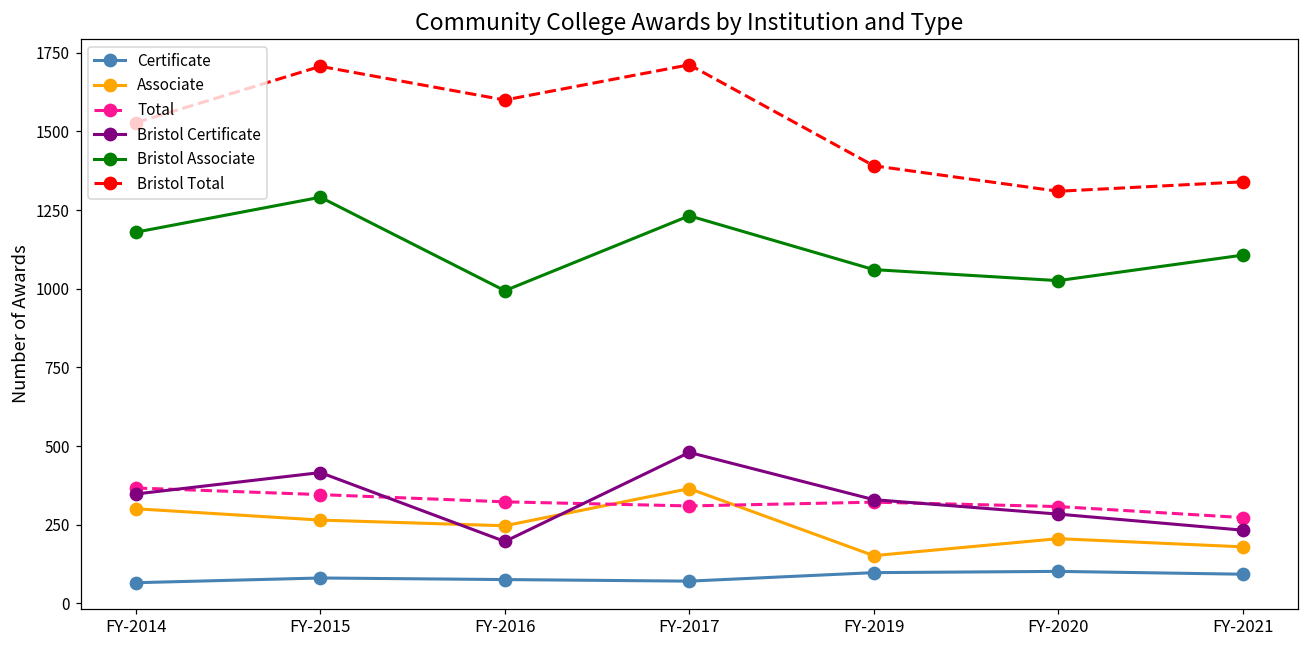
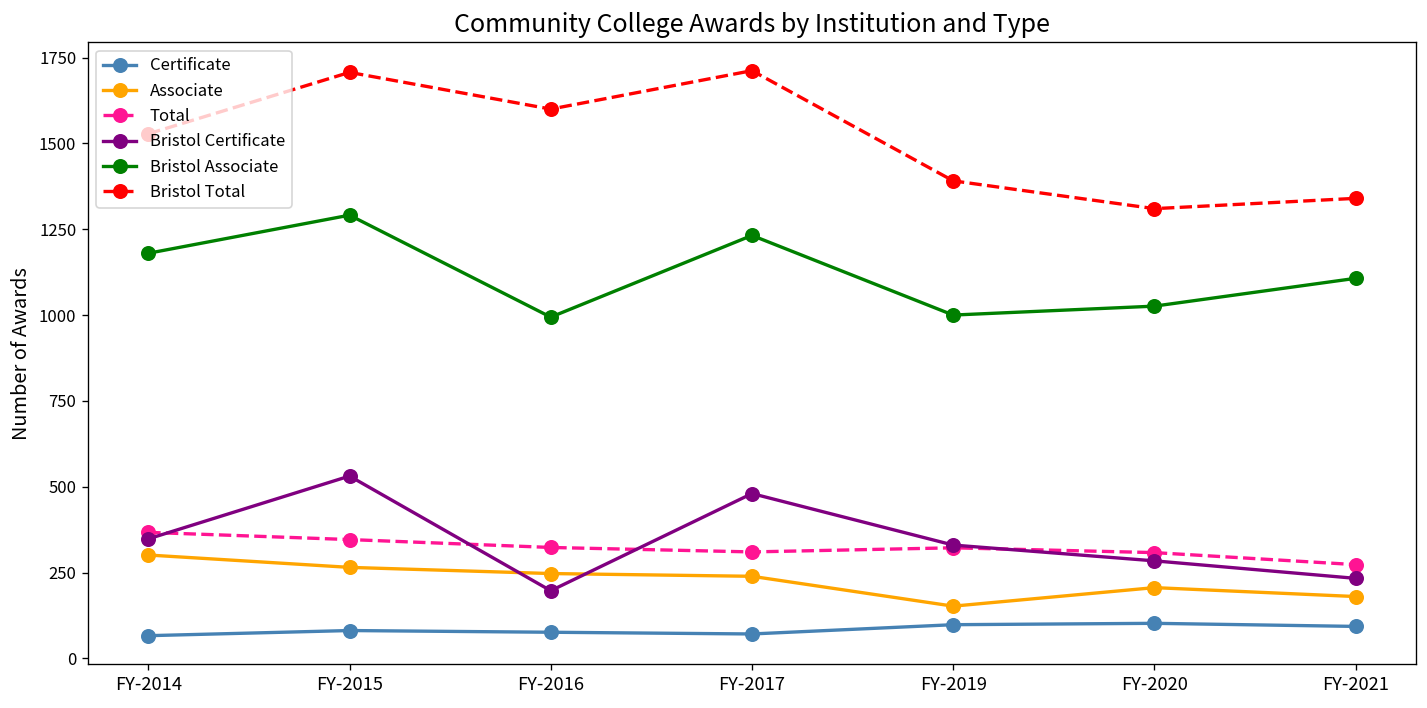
  {
    "Certificate": {
      "FY-2014": 70,
      "FY-2015": 80,
      "FY-2016": 80,
      "FY-2017": 70,
      "FY-2019": 100,
      "FY-2020": 100,
      "FY-2021": 90
    },
    "Associate": {
      "FY-2014": 300,
      "FY-2015": 270,
      "FY-2016": 250,
-     "FY-2017": 370,
+     "FY-2017": 240,
      "FY-2019": 150,
      "FY-2020": 210,
      "FY-2021": 180
    },
    "Total": {
      "FY-2014": 370,
      "FY-2015": 350,
      "FY-2016": 320,
      "FY-2017": 310,
      "FY-2020": 310,
      "FY-2021": 270
    },
    "Bristol Certificate": {
      "FY-2014": 350,
-     "FY-2015": 420,
+     "FY-2015": 530,
      "FY-2016": 200,
      "FY-2017": 480,
      "FY-2020": 280,
      "FY-2021": 230
    },
    "Bristol Associate": {
      "FY-2014": 1180,
      "FY-2015": 1290,
      "FY-2016": 990,
      "FY-2017": 1230,
-     "FY-2019": 1060,
+     "FY-2019": 1000,
      "FY-2020": 1030,
      "FY-2021": 1110
    },
    "Bristol Total": {
      "FY-2015": 1710,
      "FY-2016": 1600,
      "FY-2017": 1710,
      "FY-2019": 1390,
      "FY-2020": 1310,
      "FY-2021": 1340
    }
  }
